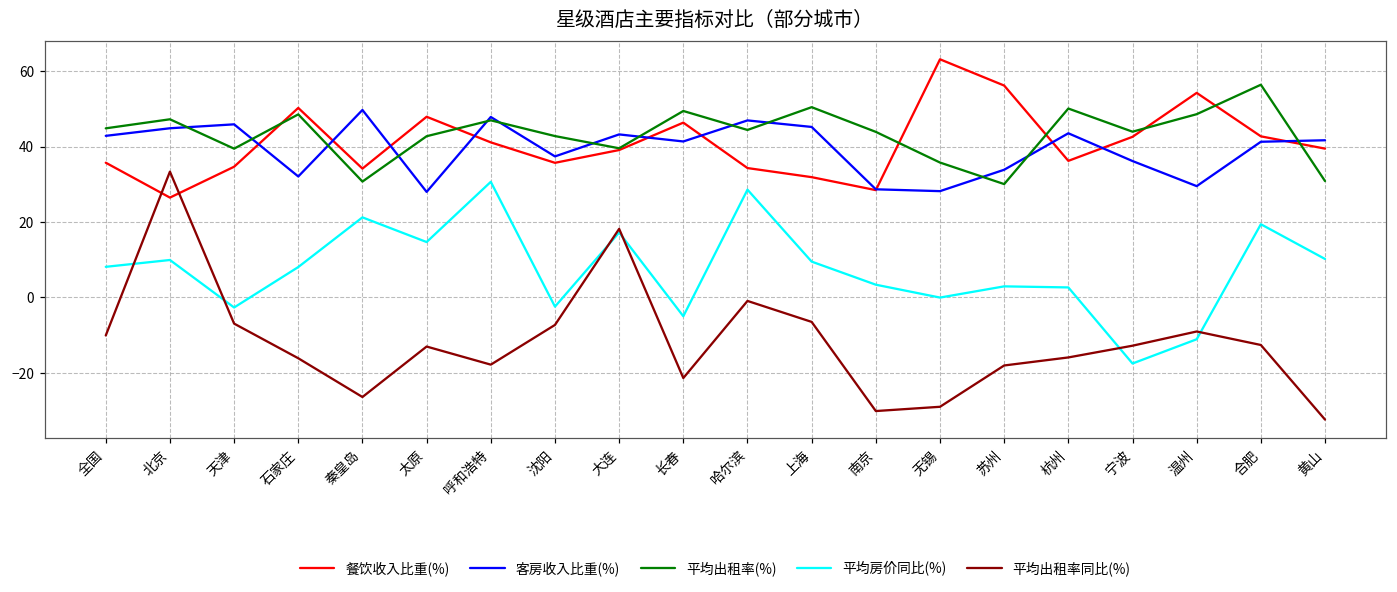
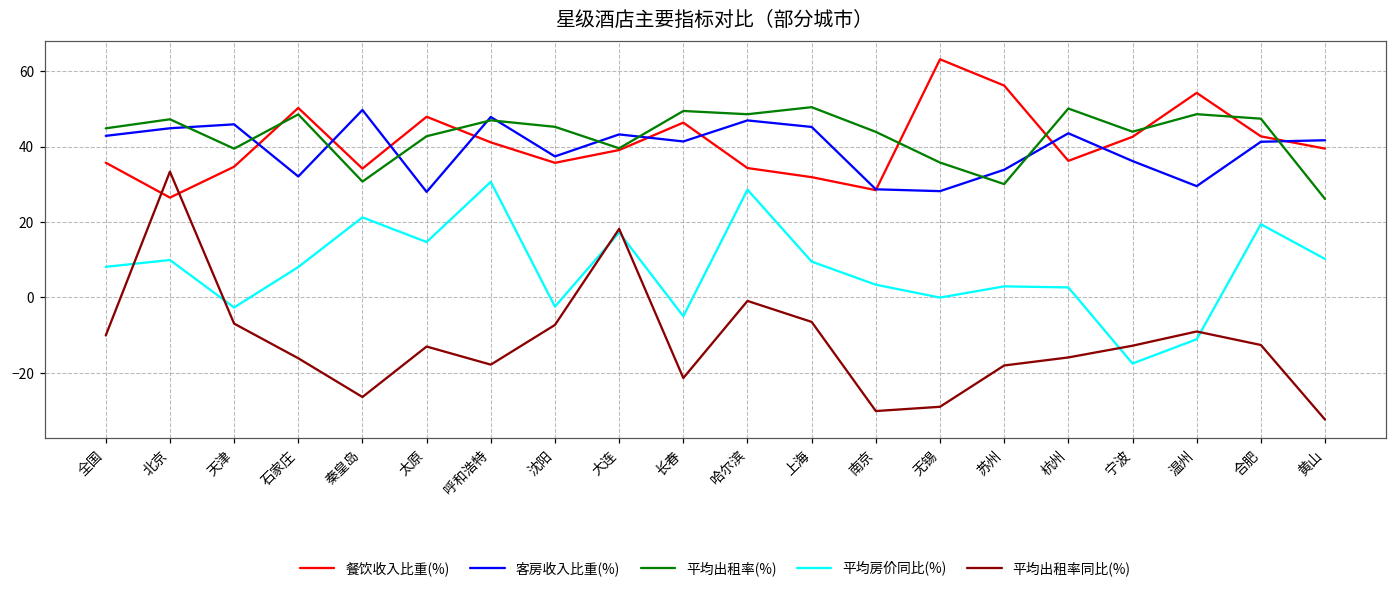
  {
    "餐饮收入比重(%)": {
      "全国": 36,
      "北京": 26,
      "天津": 35,
      "石家庄": 50,
      "秦皇岛": 34,
      "太原": 48,
      "呼和浩特": 41,
      "沈阳": 36,
      "长春": 46,
      "哈尔滨": 34,
      "上海": 32,
      "无锡": 63,
      "苏州": 56,
      "杭州": 36,
      "宁波": 43,
      "温州": 54,
      "合肥": 43,
      "黄山": 39
    },
    "客房收入比重(%)": {
      "全国": 43,
      "北京": 45,
      "天津": 46,
      "石家庄": 32,
      "秦皇岛": 50,
      "太原": 28,
      "呼和浩特": 48,
      "沈阳": 37,
      "大连": 43,
      "长春": 41,
      "哈尔滨": 47,
      "上海": 45,
      "无锡": 28,
      "苏州": 34,
      "杭州": 44,
      "宁波": 36,
      "温州": 30,
      "合肥": 41,
      "黄山": 42
    },
    "平均出租率(%)": {
      "全国": 45,
      "北京": 47,
      "天津": 39,
      "石家庄": 49,
      "秦皇岛": 31,
      "太原": 43,
      "呼和浩特": 47,
-     "沈阳": 43,
+     "沈阳": 45,
      "长春": 49,
-     "哈尔滨": 44,
+     "哈尔滨": 49,
      "上海": 50,
      "南京": 44,
      "无锡": 36,
      "苏州": 30,
      "杭州": 50,
      "宁波": 44,
      "温州": 49,
-     "合肥": 56,
-     "黄山": 31
+     "合肥": 47,
+     "黄山": 26
    },
    "平均房价同比(%)": {
      "全国": 8,
      "北京": 10,
      "天津": -3,
      "石家庄": 8,
      "秦皇岛": 21,
      "太原": 15,
      "呼和浩特": 31,
      "沈阳": -2,
      "大连": 17,
      "长春": -5,
      "哈尔滨": 29,
      "上海": 10,
      "南京": 3,
      "无锡": 0,
      "苏州": 3,
      "杭州": 3,
      "宁波": -18,
      "温州": -11,
      "合肥": 19,
      "黄山": 10
    },
    "平均出租率同比(%)": {
      "全国": -10,
      "北京": 33,
      "天津": -7,
      "石家庄": -16,
      "秦皇岛": -26,
      "太原": -13,
      "呼和浩特": -18,
      "沈阳": -7,
      "大连": 18,
      "长春": -21,
      "哈尔滨": -1,
      "上海": -6,
      "南京": -30,
      "无锡": -29,
      "苏州": -18,
      "杭州": -16,
      "宁波": -13,
      "温州": -9,
      "合肥": -13,
      "黄山": -32
    }
  }
